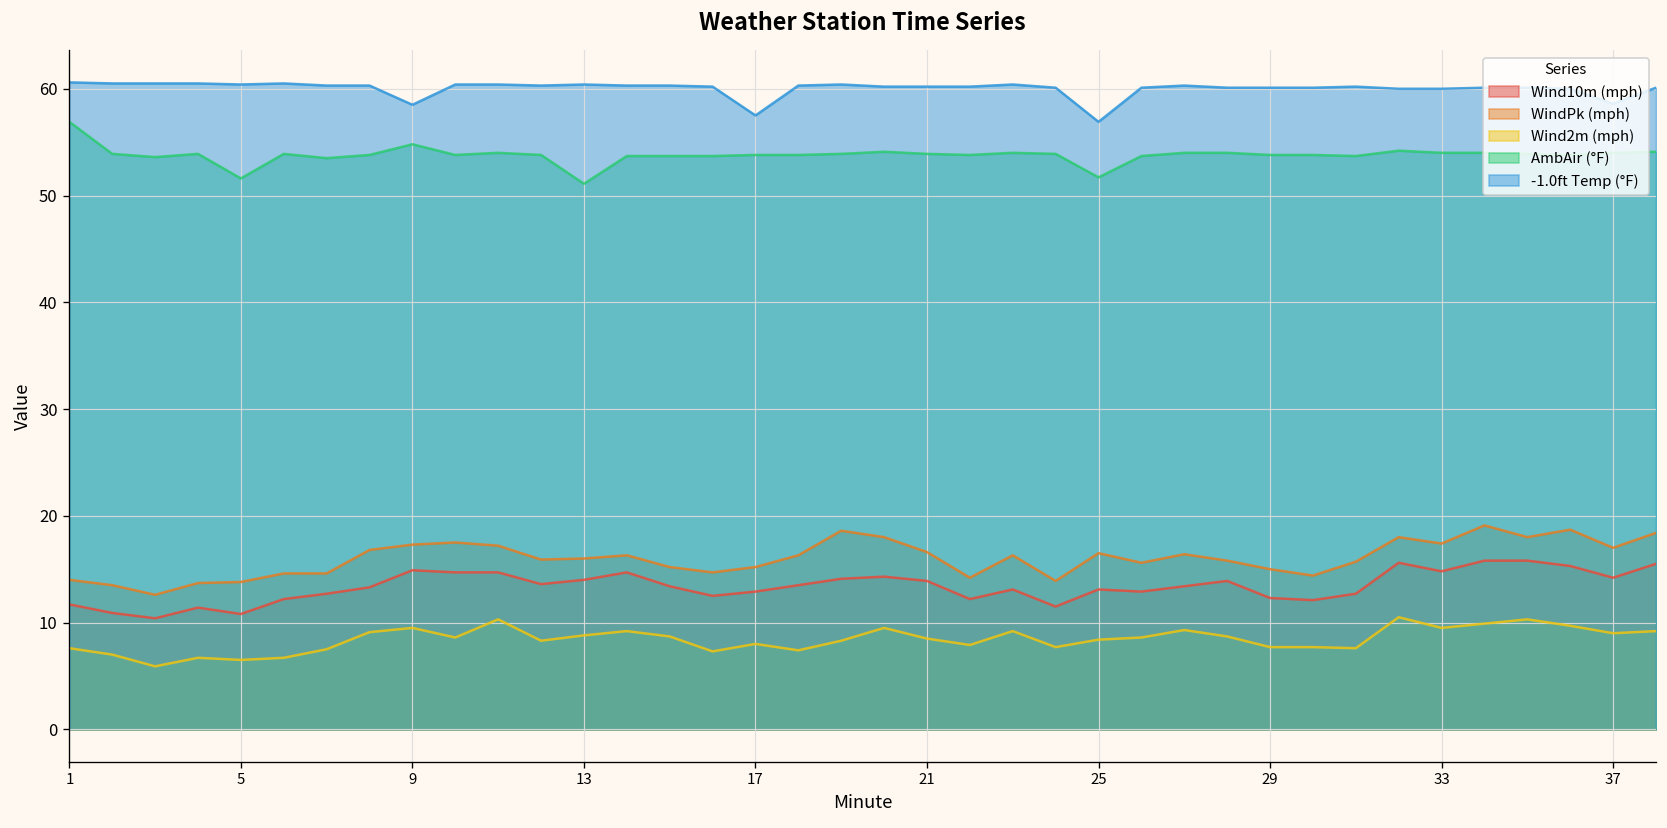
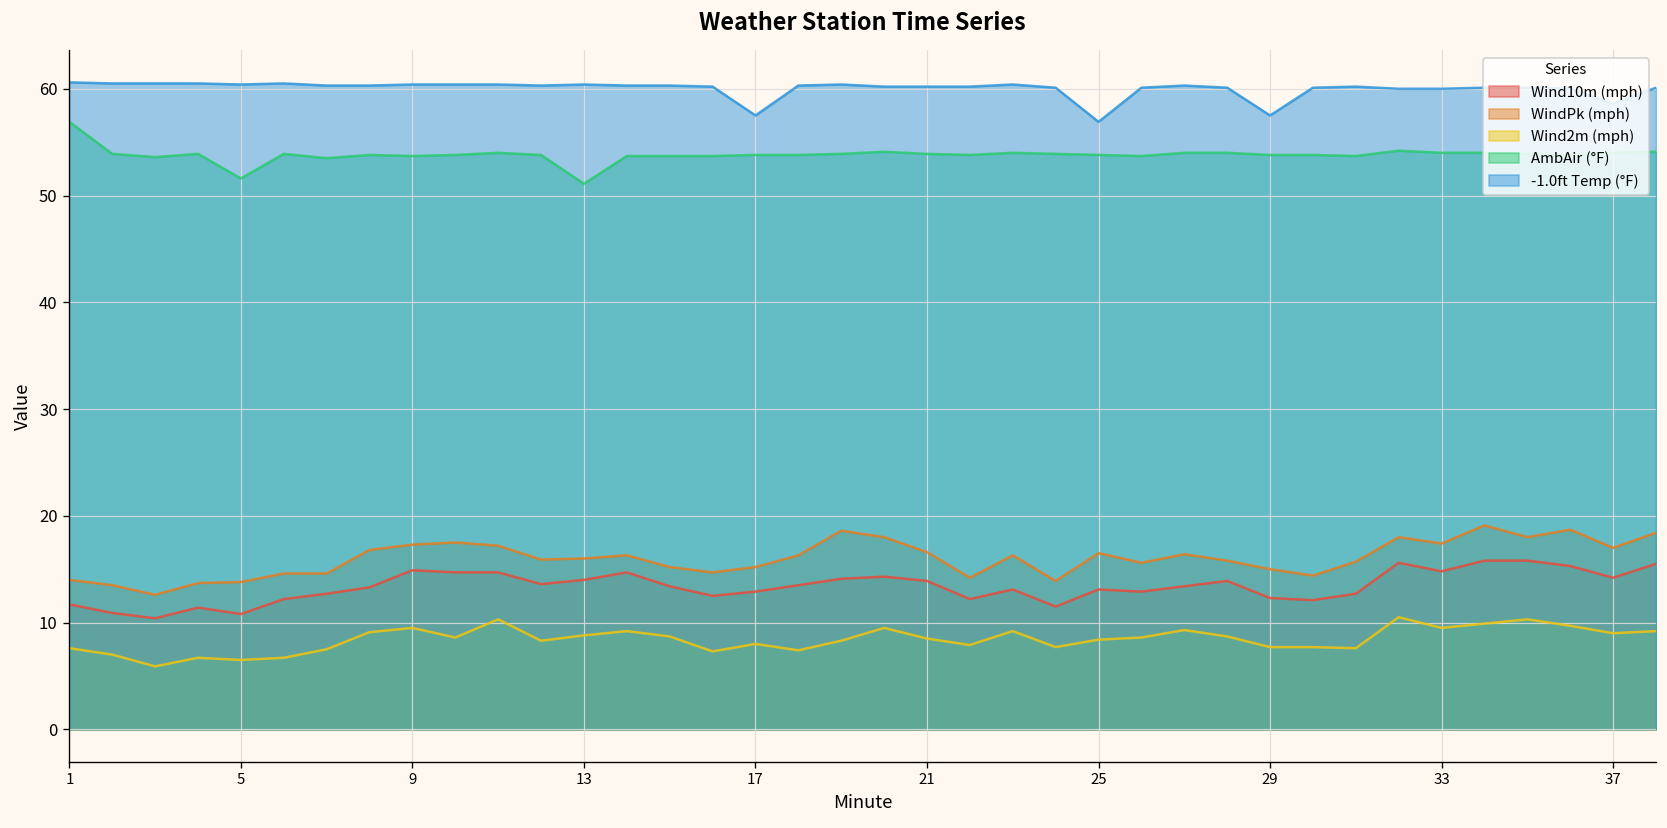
  {
    "AmbAir (°F)": {
      "1": 57,
      "5": 52,
-     "9": 55,
+     "9": 54,
      "13": 51,
      "17": 54,
      "21": 54,
-     "25": 52,
+     "25": 54,
      "29": 54,
      "33": 54
    },
    "-1.0ft Temp (°F)": {
      "1": 61,
      "5": 60,
-     "9": 59,
+     "9": 60,
      "13": 60,
      "17": 58,
      "21": 60,
      "25": 57,
-     "29": 60,
+     "29": 58,
      "33": 60
    }
  }
